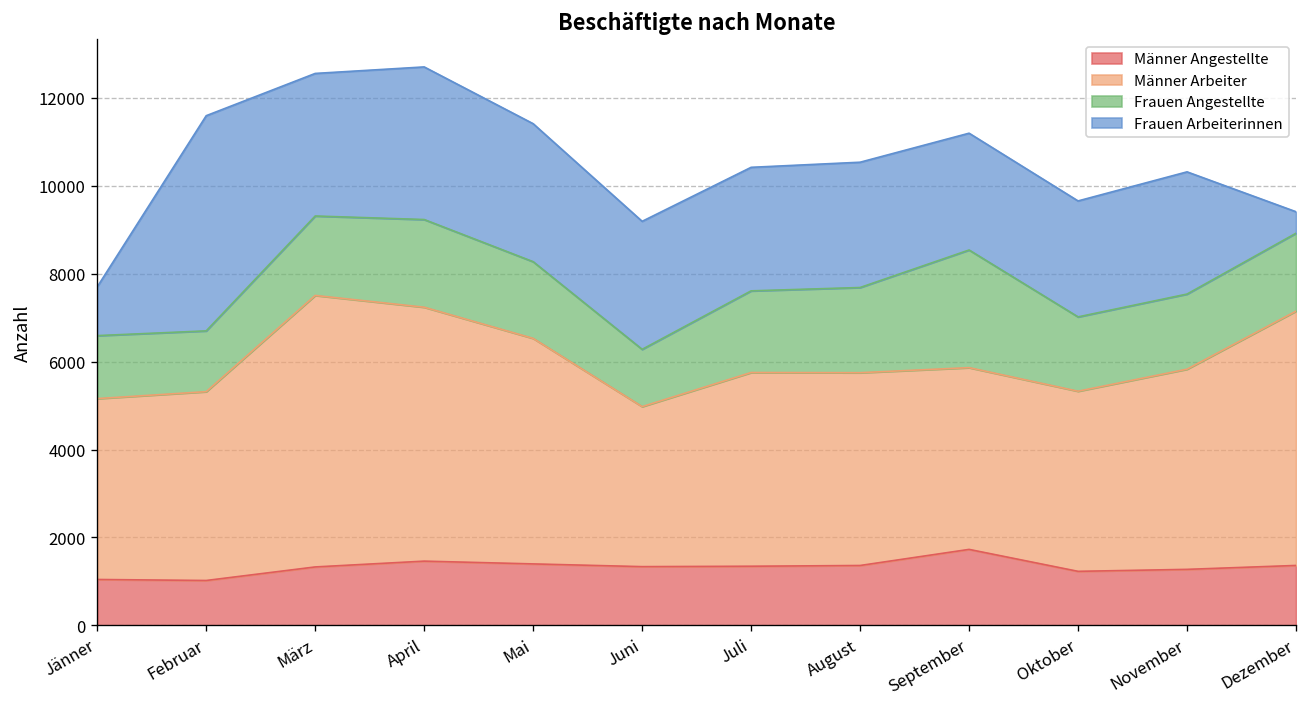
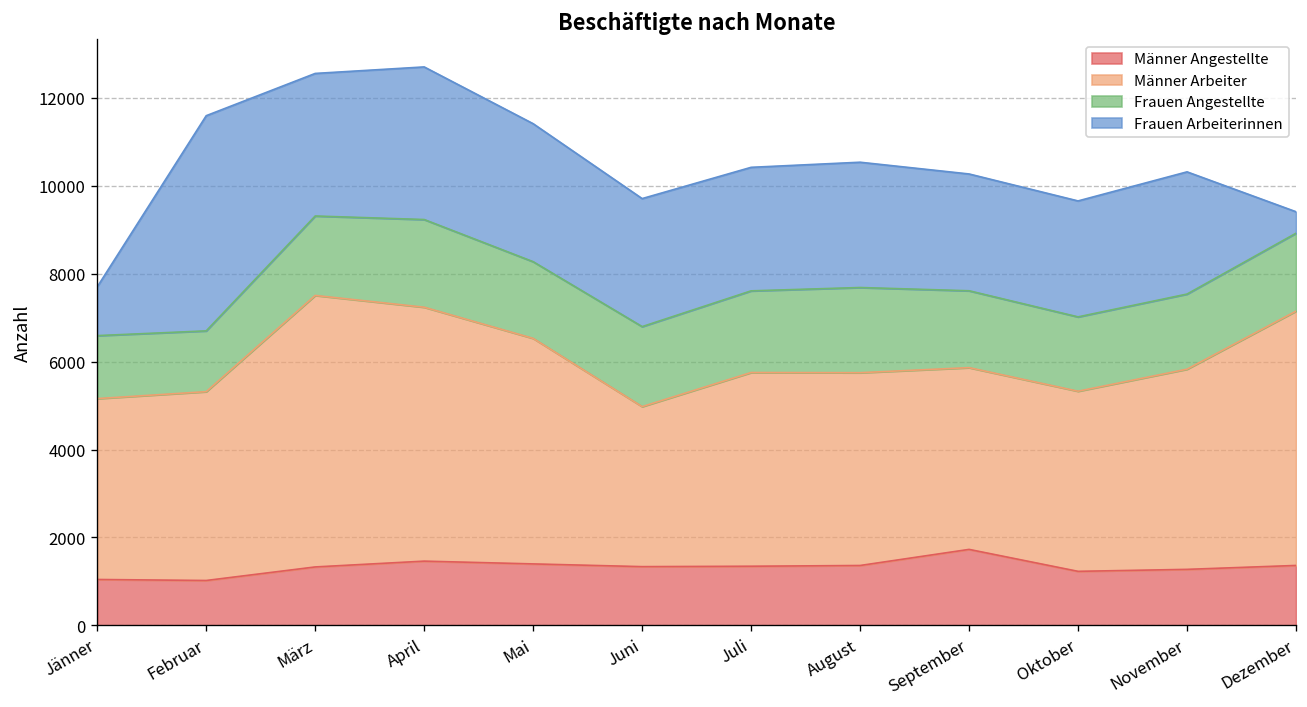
  {
    "Männer Angestellte": {
      "Jänner": 1000,
      "Februar": 1000,
      "März": 1300,
      "April": 1500,
      "Mai": 1400,
      "Juni": 1300,
      "Juli": 1300,
      "August": 1400,
      "September": 1700,
      "Oktober": 1200,
      "November": 1300,
      "Dezember": 1400
    },
    "Männer Arbeiter": {
      "Jänner": 4100,
      "Februar": 4300,
      "März": 6200,
      "April": 5800,
      "Mai": 5100,
      "Juni": 3600,
      "Juli": 4400,
      "August": 4400,
      "September": 4100,
      "Oktober": 4100,
      "November": 4600,
      "Dezember": 5800
    },
    "Frauen Angestellte": {
      "Jänner": 1400,
      "Februar": 1400,
      "März": 1800,
      "April": 2000,
      "Mai": 1700,
-     "Juni": 1300,
+     "Juni": 1800,
      "Juli": 1900,
      "August": 1900,
-     "September": 2700,
+     "September": 1700,
      "Oktober": 1700,
      "November": 1700,
      "Dezember": 1800
    },
    "Frauen Arbeiterinnen": {
      "Jänner": 1100,
      "Februar": 4900,
      "März": 3200,
      "April": 3500,
      "Mai": 3100,
      "Juni": 2900,
      "Juli": 2800,
      "August": 2800,
      "September": 2700,
      "Oktober": 2600,
      "November": 2800,
      "Dezember": 500
    }
  }
